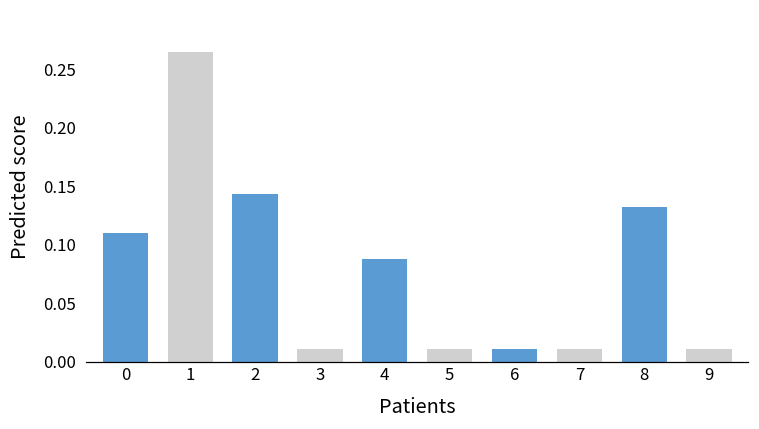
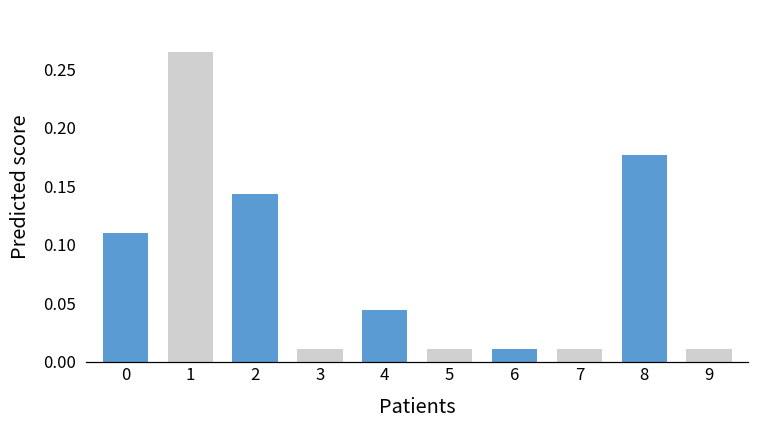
  {
    "0": 0.110,
    "1": 0.265,
    "2": 0.144,
    "3": 0.011,
-   "4": 0.088,
+   "4": 0.044,
    "5": 0.011,
    "6": 0.011,
    "7": 0.011,
-   "8": 0.133,
+   "8": 0.177,
    "9": 0.011
  }
